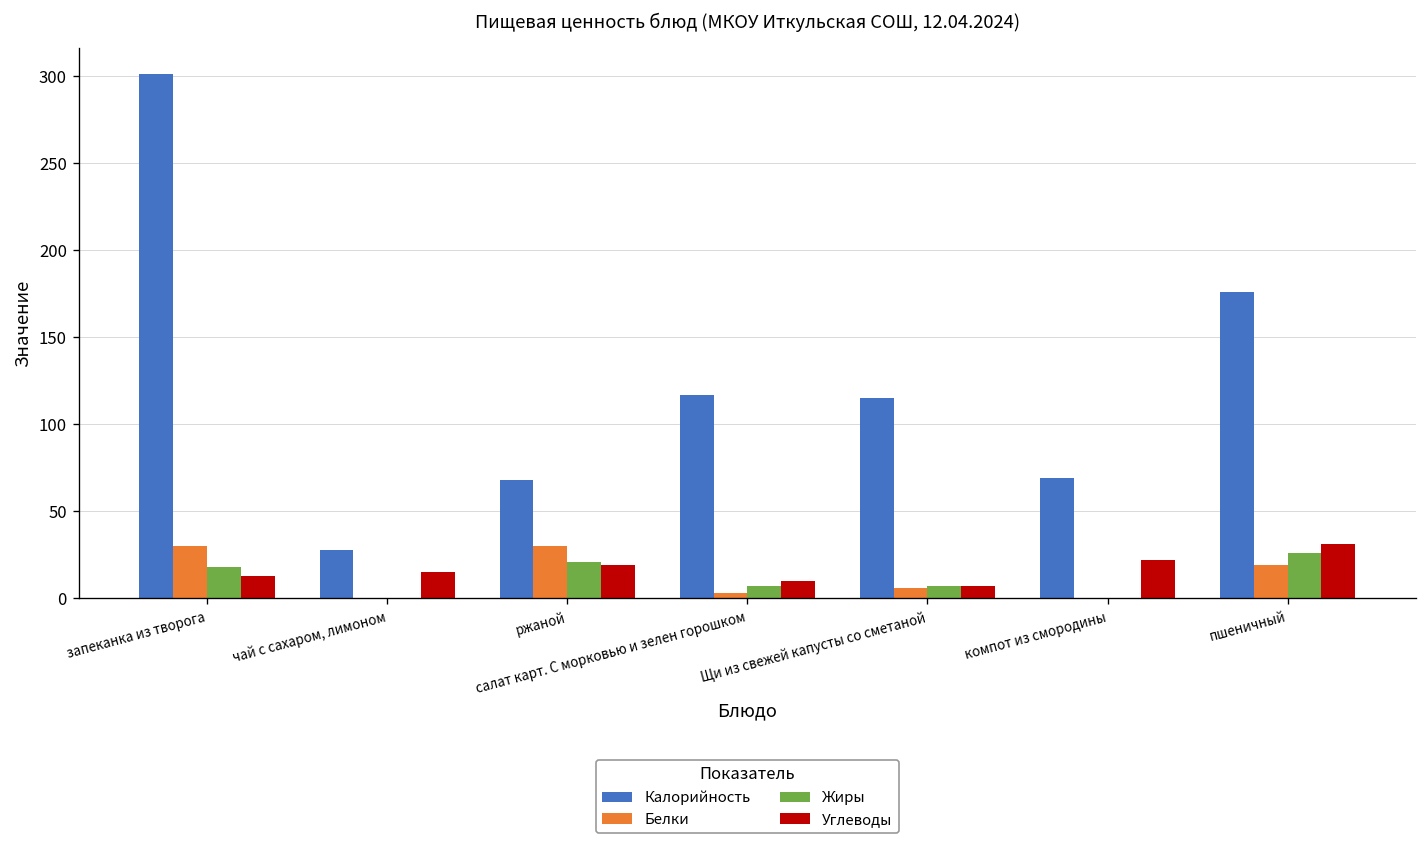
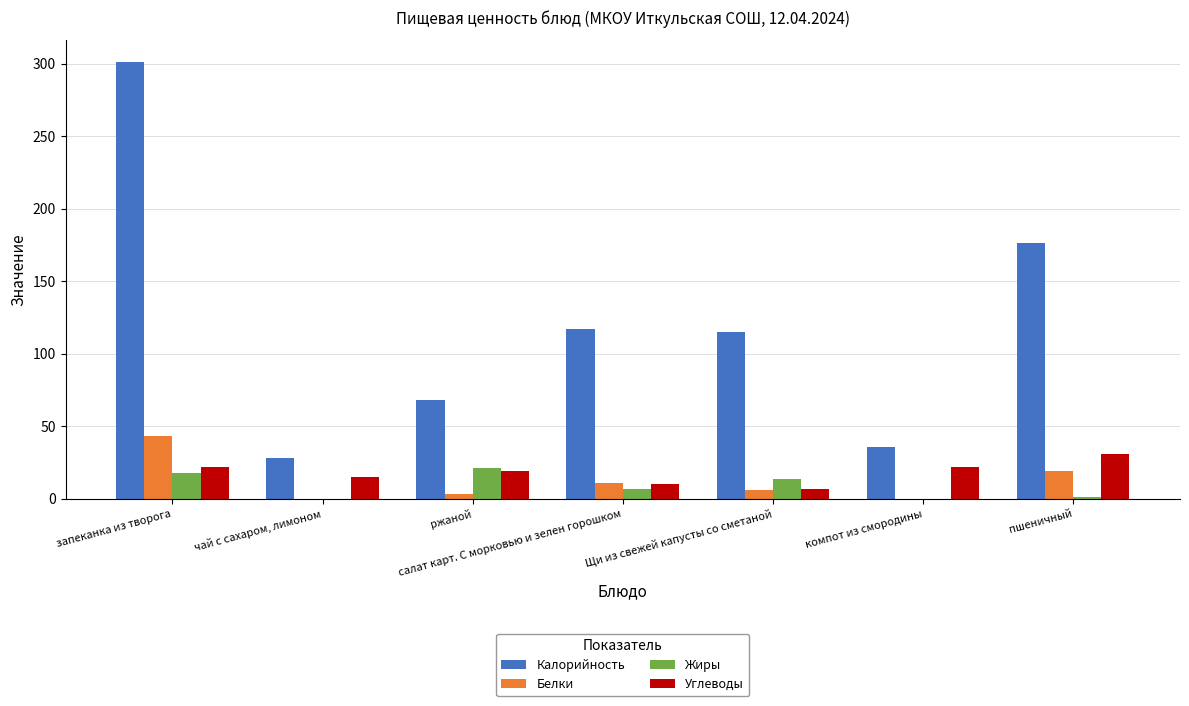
  {
    "Калорийность": {
      "запеканка из творога": 301,
      "чай с сахаром, лимоном": 28,
      "ржаной": 68,
      "салат карт. С морковью и зелен горошком": 117,
      "Щи из свежей капусты со сметаной": 115,
-     "компот из смородины": 69,
+     "компот из смородины": 36,
      "пшеничный": 176
    },
    "Белки": {
-     "запеканка из творога": 30,
+     "запеканка из творога": 43,
      "чай с сахаром, лимоном": 0,
-     "ржаной": 30,
-     "салат карт. С морковью и зелен горошком": 3,
+     "ржаной": 3,
+     "салат карт. С морковью и зелен горошком": 11,
      "Щи из свежей капусты со сметаной": 6,
      "компот из смородины": 0,
      "пшеничный": 19
    },
    "Жиры": {
      "запеканка из творога": 18,
      "чай с сахаром, лимоном": 0,
      "ржаной": 21,
      "салат карт. С морковью и зелен горошком": 7,
-     "Щи из свежей капусты со сметаной": 7,
+     "Щи из свежей капусты со сметаной": 14,
      "компот из смородины": 0,
-     "пшеничный": 26
+     "пшеничный": 1
    },
    "Углеводы": {
-     "запеканка из творога": 13,
+     "запеканка из творога": 22,
      "чай с сахаром, лимоном": 15,
      "ржаной": 19,
      "салат карт. С морковью и зелен горошком": 10,
      "Щи из свежей капусты со сметаной": 7,
      "компот из смородины": 22,
      "пшеничный": 31
    }
  }
